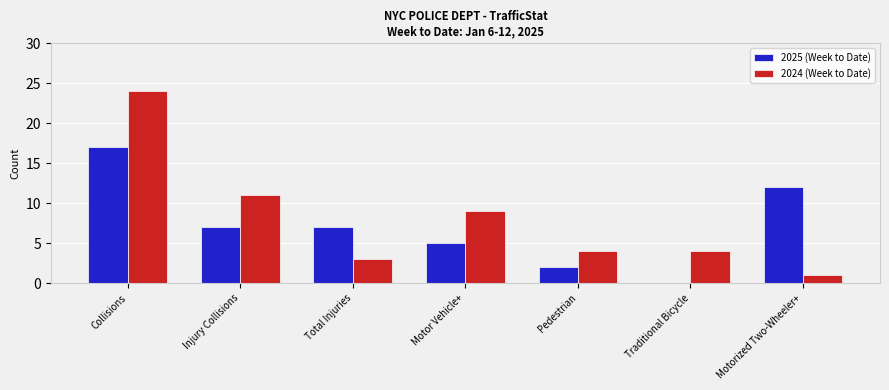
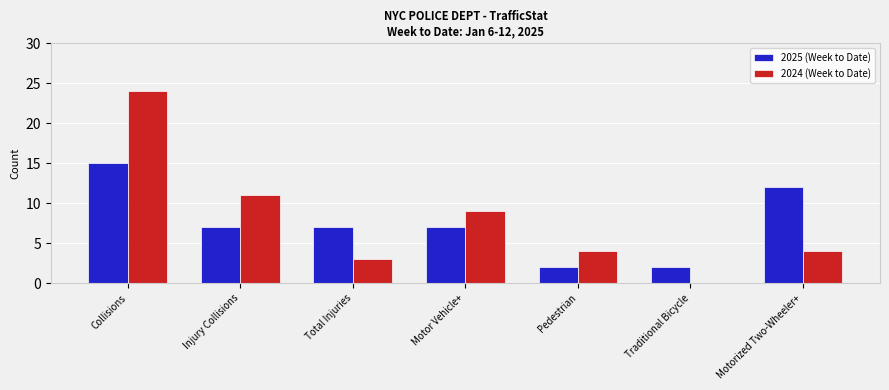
  {
    "2025 (Week to Date)": {
-     "Collisions": 17,
+     "Collisions": 15,
      "Injury Collisions": 7,
      "Total Injuries": 7,
-     "Motor Vehicle+": 5,
+     "Motor Vehicle+": 7,
      "Pedestrian": 2,
-     "Traditional Bicycle": 0,
+     "Traditional Bicycle": 2,
      "Motorized Two-Wheeler+": 12
    },
    "2024 (Week to Date)": {
      "Collisions": 24,
      "Injury Collisions": 11,
      "Total Injuries": 3,
      "Motor Vehicle+": 9,
      "Pedestrian": 4,
-     "Traditional Bicycle": 4,
-     "Motorized Two-Wheeler+": 1
+     "Traditional Bicycle": 0,
+     "Motorized Two-Wheeler+": 4
    }
  }
